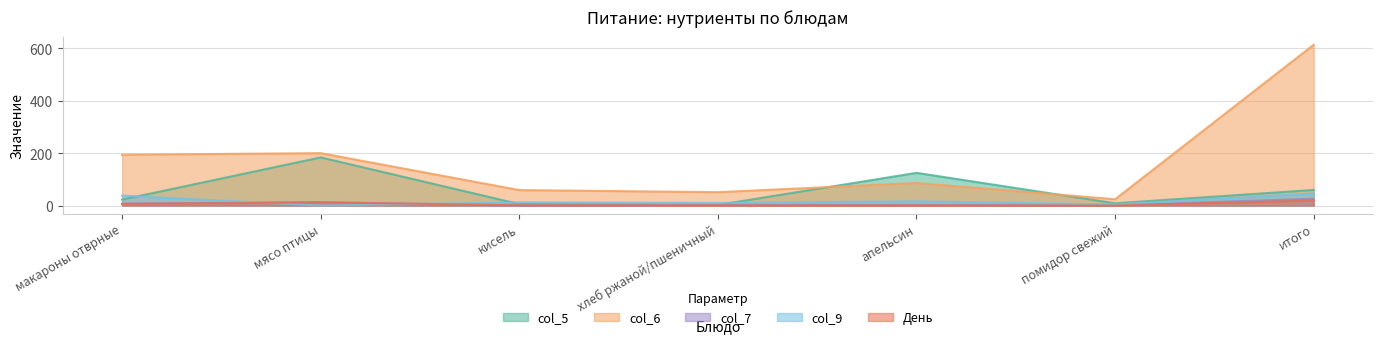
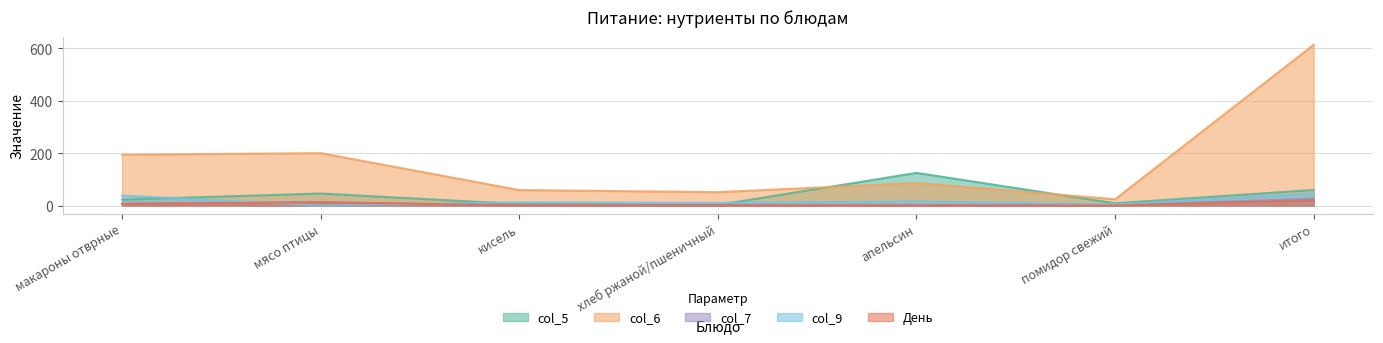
  {
    "col_5": {
      "макароны отврные": 20,
-     "мясо птицы": 180,
+     "мясо птицы": 50,
      "апельсин": 120,
      "итого": 60
    },
    "col_9": {
      "макароны отврные": 40,
      "мясо птицы": 0,
      "апельсин": 20,
      "итого": 50
    }
  }
